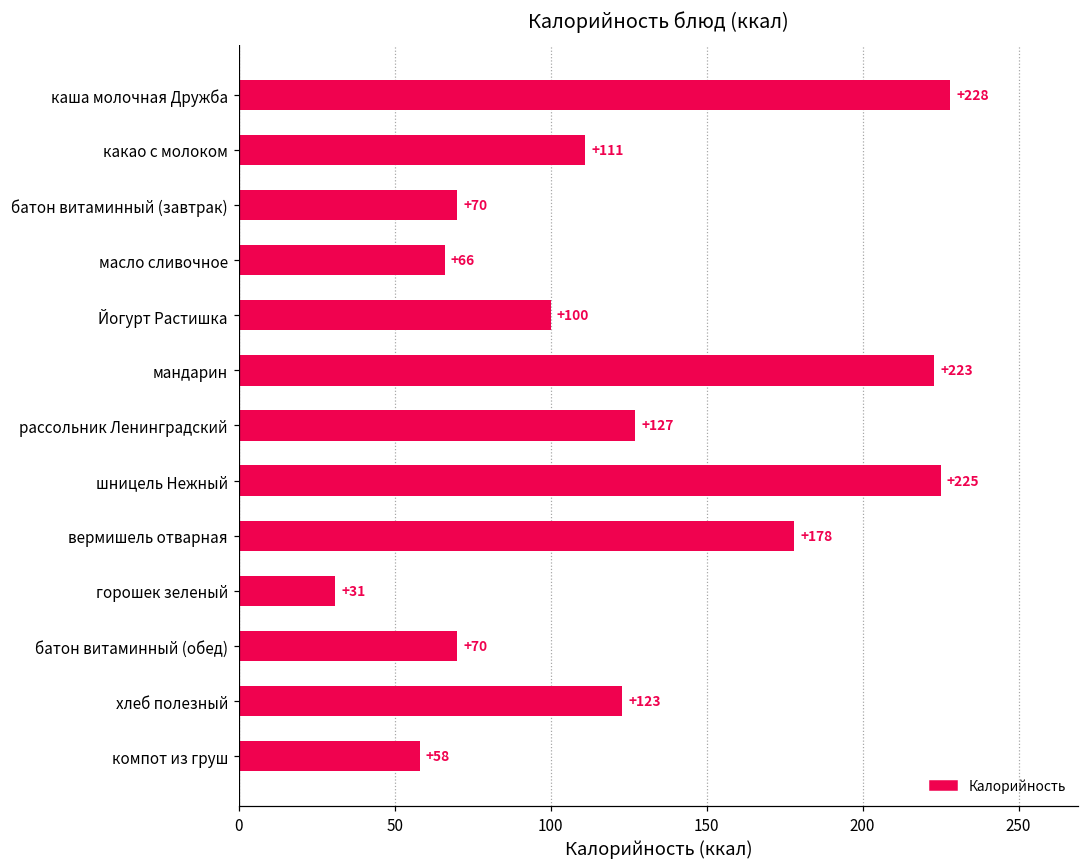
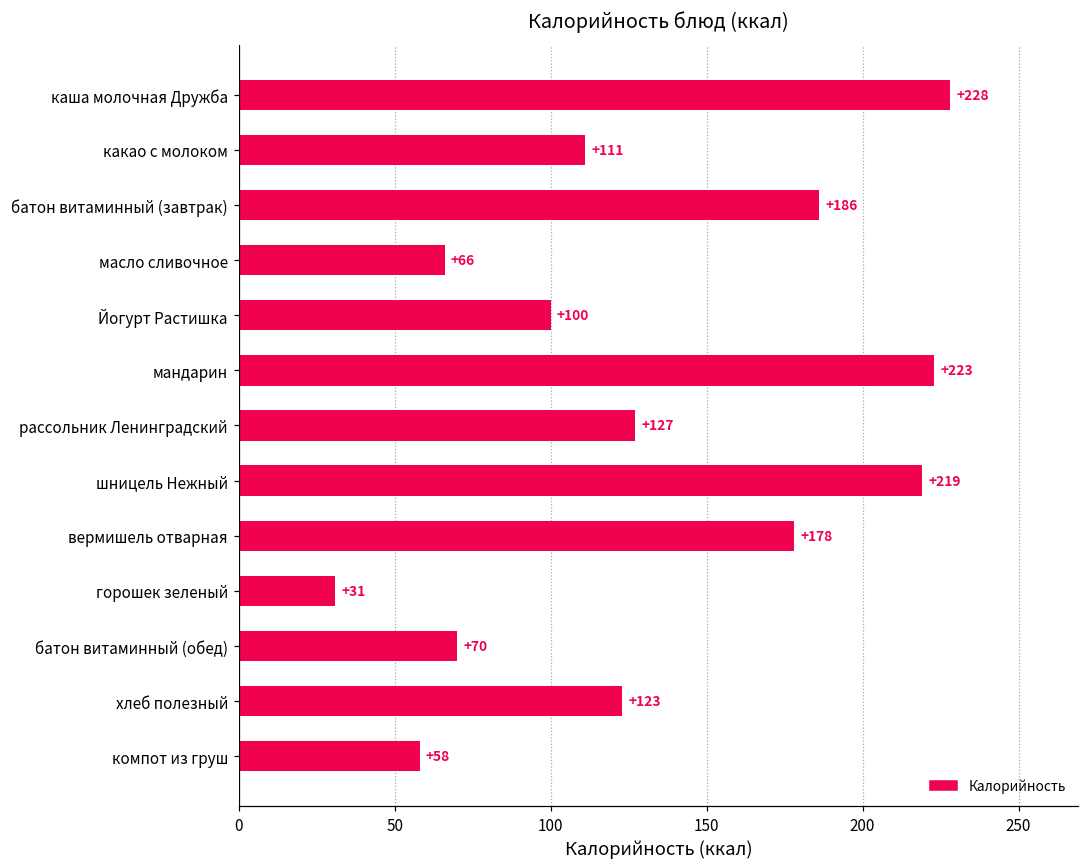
  {
    "каша молочная Дружба": "+228",
    "какао с молоком": "+111",
-   "батон витаминный (завтрак)": "+70",
+   "батон витаминный (завтрак)": "+186",
    "масло сливочное": "+66",
    "Йогурт Растишка": "+100",
    "мандарин": "+223",
    "рассольник Ленинградский": "+127",
-   "шницель Нежный": "+225",
+   "шницель Нежный": "+219",
    "вермишель отварная": "+178",
    "горошек зеленый": "+31",
    "батон витаминный (обед)": "+70",
    "хлеб полезный": "+123",
    "компот из груш": "+58"
  }
